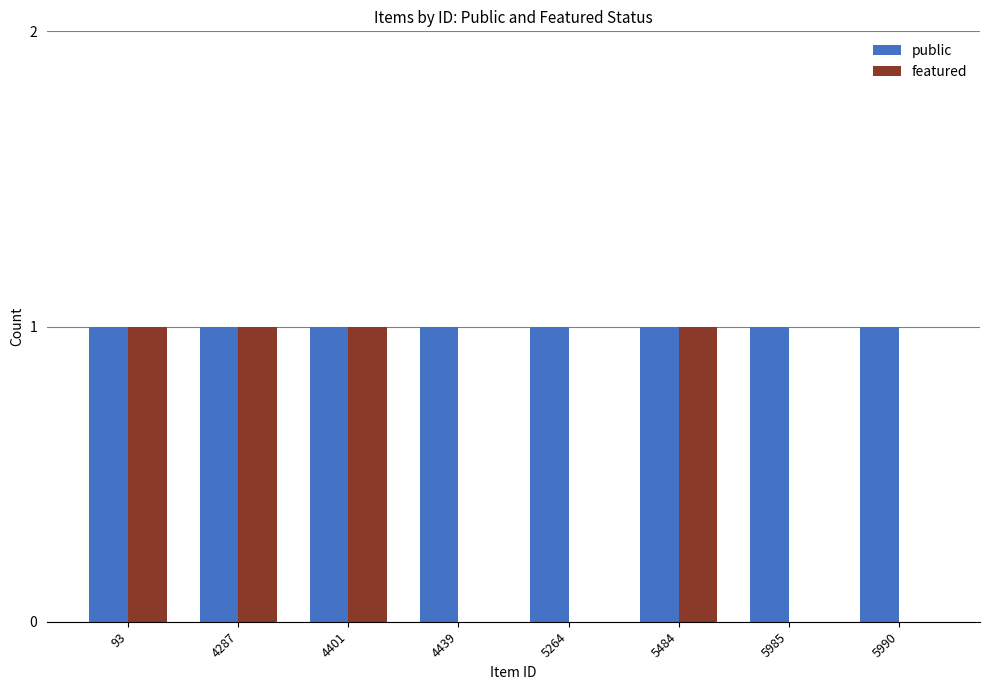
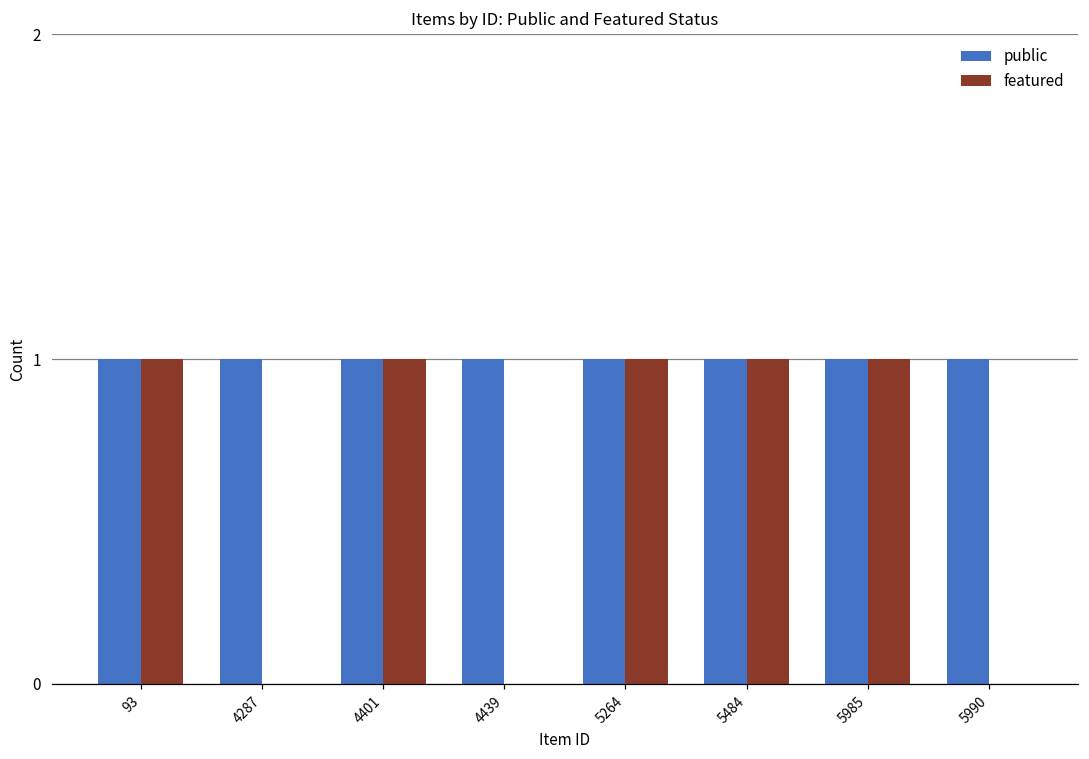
  {
    "public": {
      "93": 1,
      "4287": 1,
      "4401": 1,
      "4439": 1,
      "5264": 1,
      "5484": 1,
      "5985": 1,
      "5990": 1
    },
    "featured": {
      "93": 1,
-     "4287": 1,
+     "4287": 0,
      "4401": 1,
      "4439": 0,
-     "5264": 0,
+     "5264": 1,
      "5484": 1,
-     "5985": 0,
+     "5985": 1,
      "5990": 0
    }
  }
